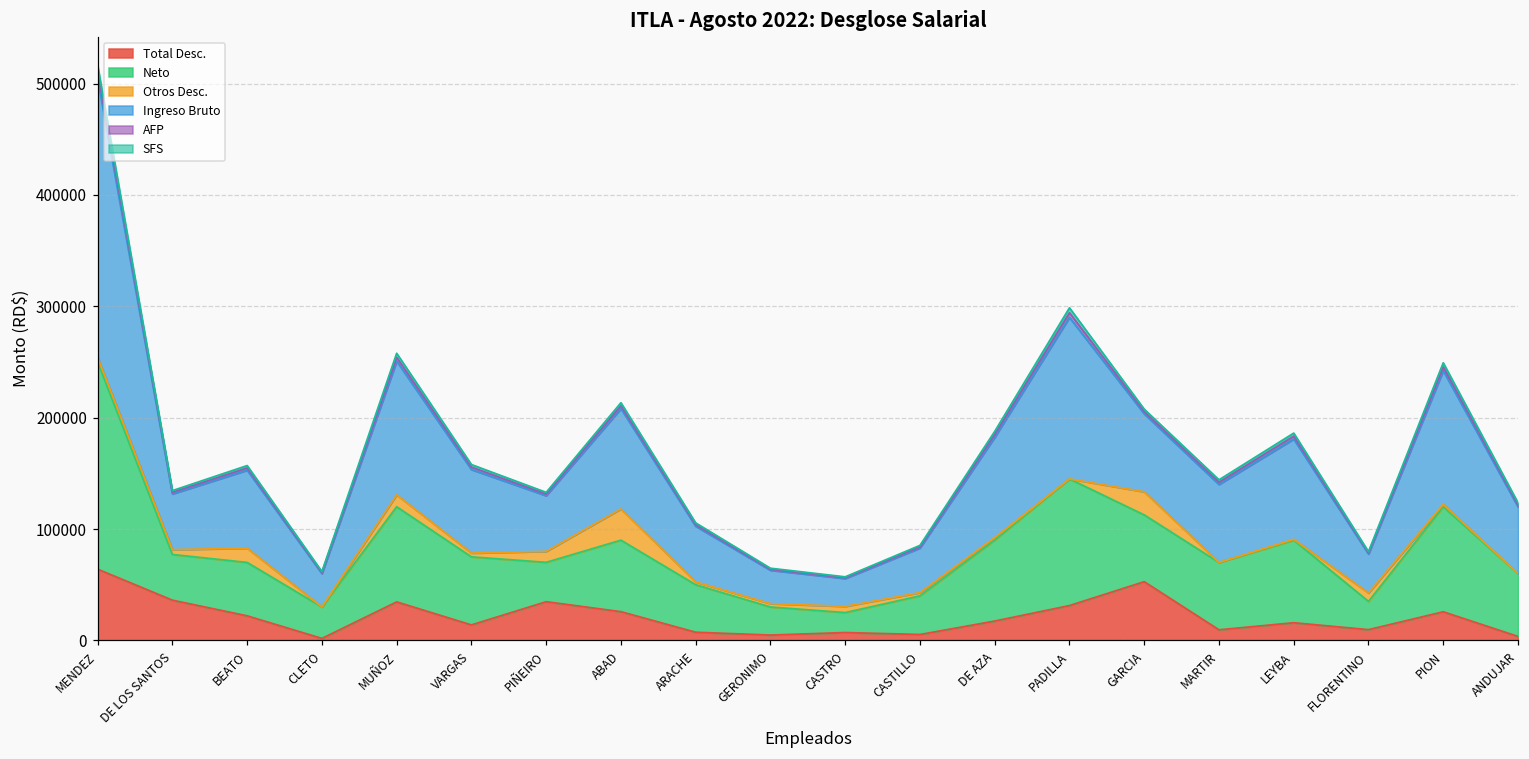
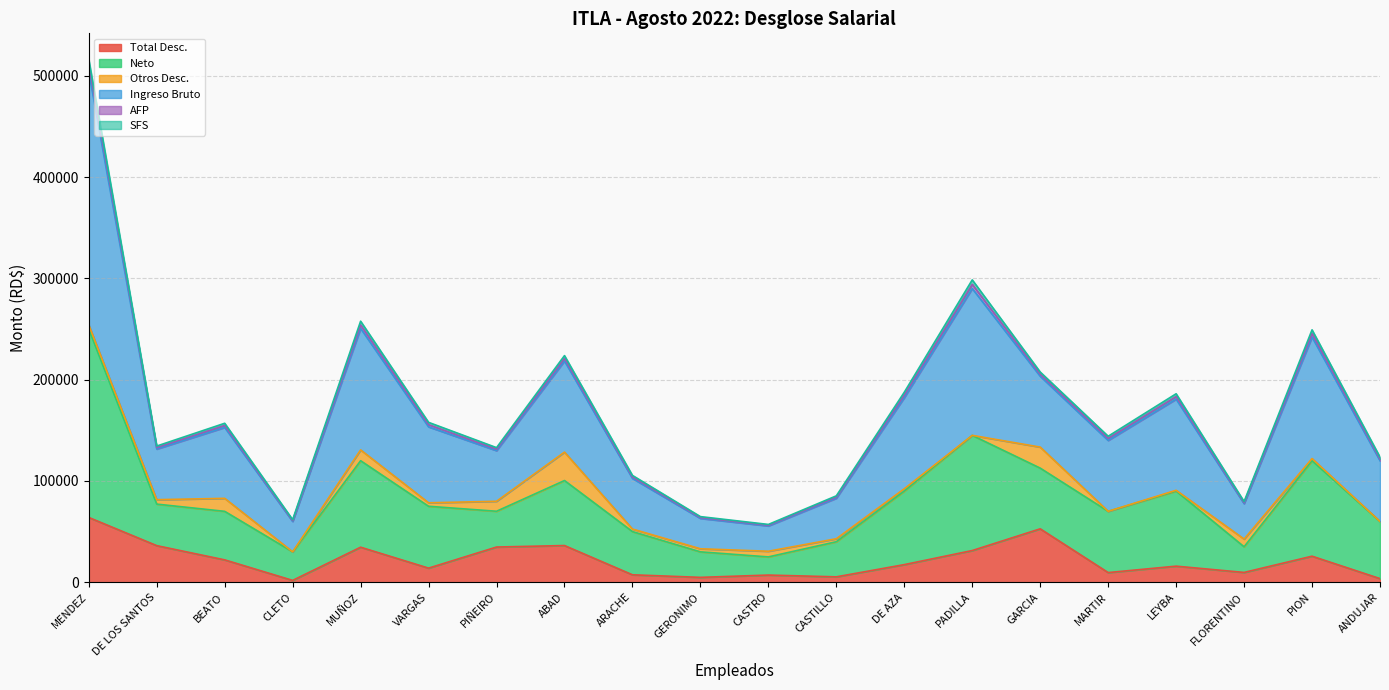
  {
    "Total Desc.": {
      "MENDEZ": 64000,
      "DE LOS SANTOS": 36000,
      "BEATO": 22000,
      "CLETO": 2000,
      "MUÑOZ": 35000,
      "VARGAS": 14000,
      "PIÑEIRO": 35000,
-     "ABAD": 26000,
+     "ABAD": 36000,
      "ARACHE": 7000,
      "GERONIMO": 5000,
      "CASTRO": 7000,
      "CASTILLO": 5000,
      "DE AZA": 17000,
      "PADILLA": 31000,
      "GARCIA": 53000,
      "MARTIR": 10000,
      "LEYBA": 16000,
      "FLORENTINO": 10000,
      "PION": 26000,
      "ANDUJAR": 4000
    },
    "Otros Desc.": {
      "MENDEZ": 4000,
      "DE LOS SANTOS": 4000,
      "BEATO": 13000,
      "MUÑOZ": 11000,
      "VARGAS": 3000,
      "PIÑEIRO": 10000,
      "ABAD": 28000,
      "ARACHE": 3000,
      "GERONIMO": 3000,
      "CASTRO": 6000,
      "CASTILLO": 3000,
      "GARCIA": 21000,
      "FLORENTINO": 8000
    },
    "Ingreso Bruto": {
      "MENDEZ": 250000,
      "MUÑOZ": 120000,
      "ABAD": 90000,
      "DE AZA": 90000,
      "PADILLA": 145000,
      "LEYBA": 90000,
      "PION": 120000
    },
    "AFP": {
      "MENDEZ": 7000,
      "MUÑOZ": 3000,
      "ABAD": 3000,
      "DE AZA": 3000,
      "PADILLA": 4000,
      "LEYBA": 3000,
      "PION": 3000
    }
  }
